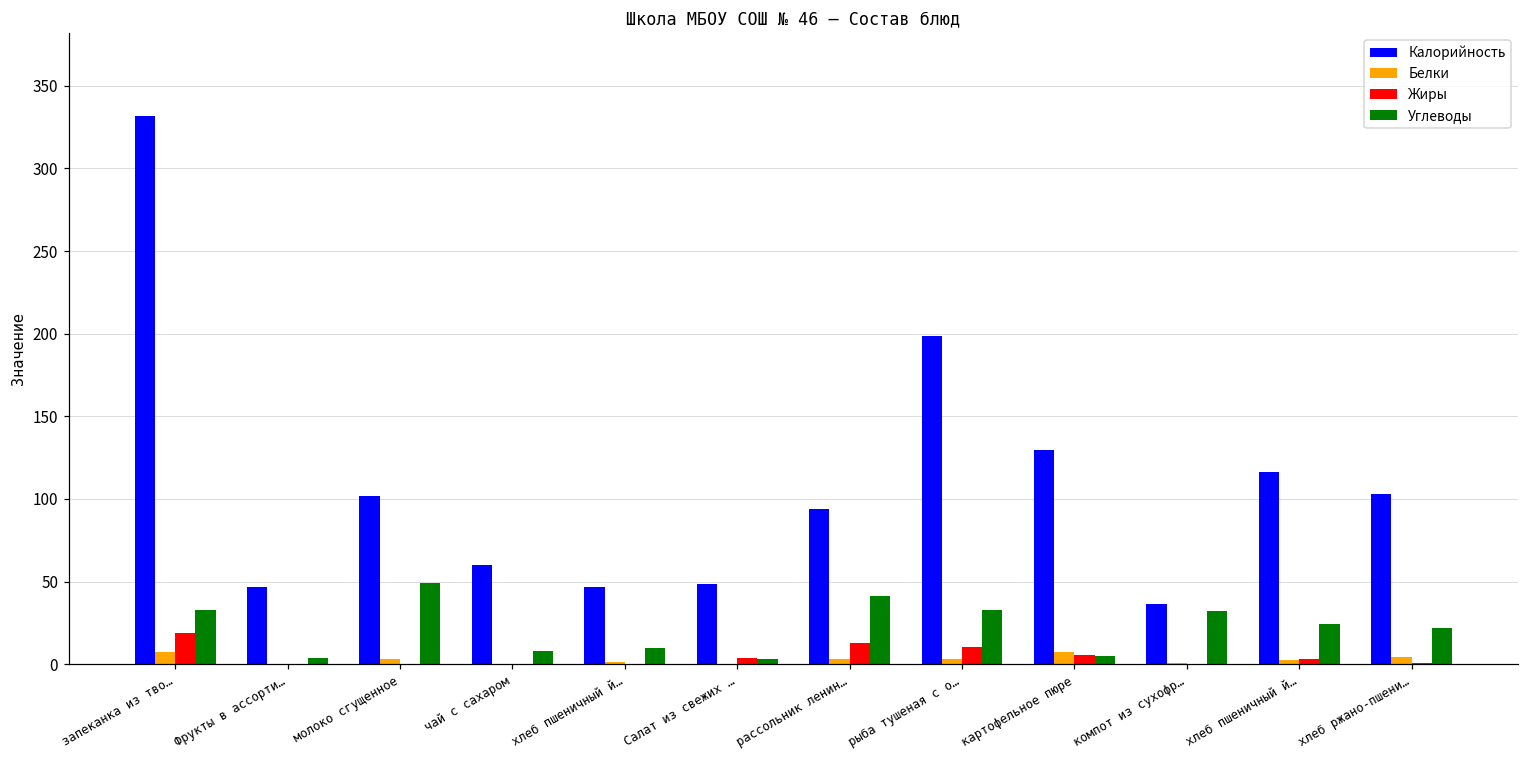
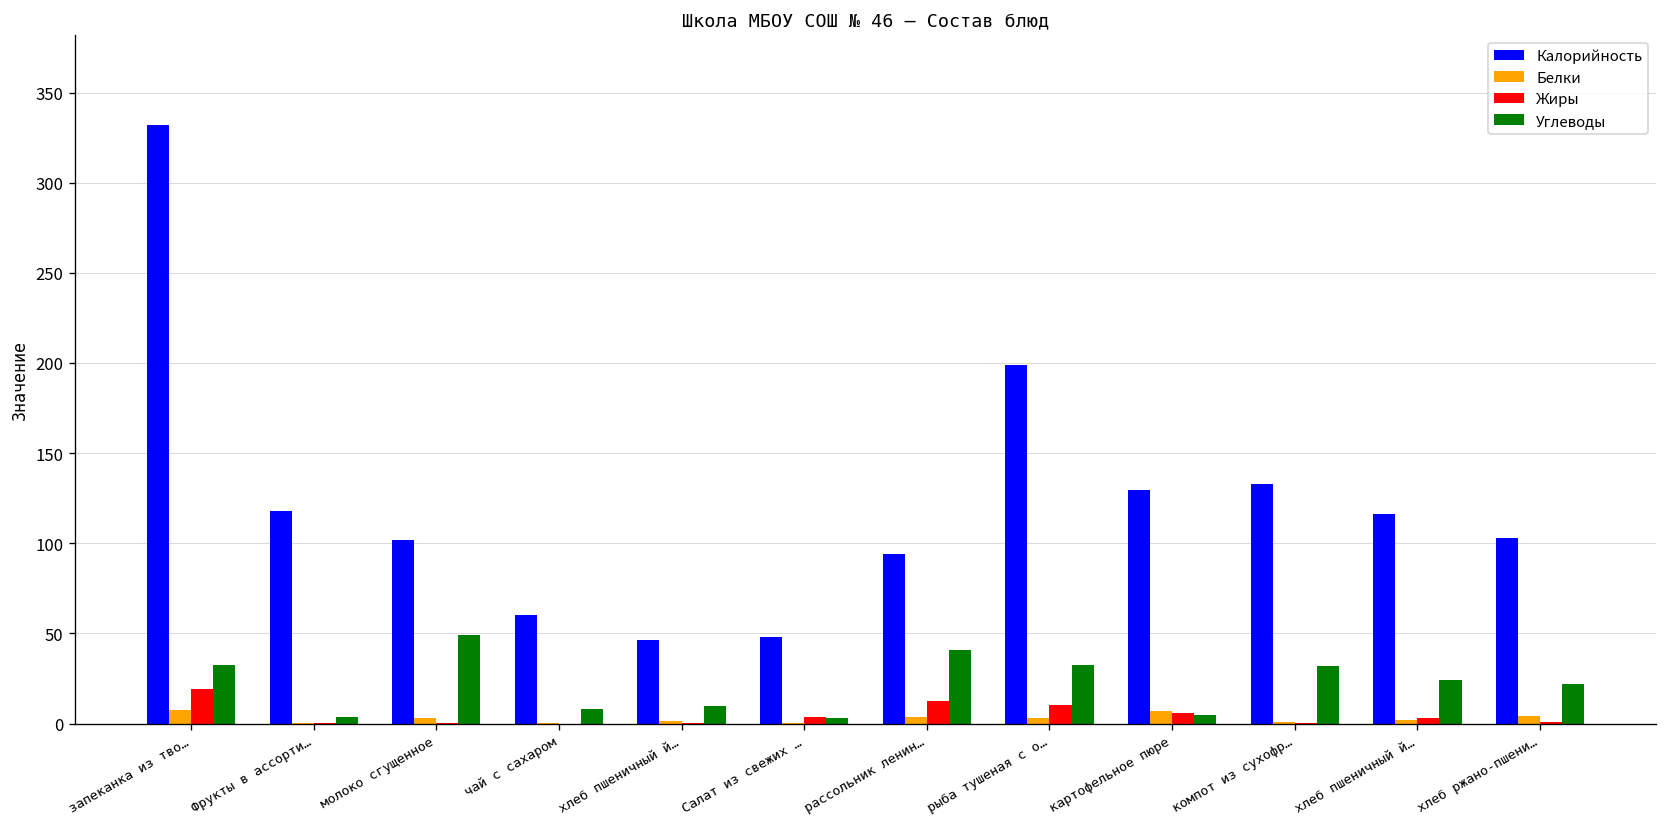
  {
    "Калорийность": {
      "запеканка из тво…": 332,
-     "Фрукты в ассорти…": 47,
+     "Фрукты в ассорти…": 118,
      "молоко сгущенное": 102,
      "чай с сахаром": 60,
      "Салат из свежих …": 48,
      "рассольник ленин…": 94,
      "рыба тушеная с о…": 199,
      "картофельное пюре": 129,
-     "компот из сухофр…": 36,
+     "компот из сухофр…": 133,
      "хлеб ржано-пшени…": 103
    },
    "Белки": {
      "запеканка из тво…": 8,
      "молоко сгущенное": 3,
      "рассольник ленин…": 3,
      "рыба тушеная с о…": 3,
      "картофельное пюре": 7,
      "хлеб ржано-пшени…": 4
    },
    "Жиры": {
      "запеканка из тво…": 19,
      "Салат из свежих …": 4,
      "рассольник ленин…": 13,
      "рыба тушеная с о…": 10,
      "картофельное пюре": 6
    },
    "Углеводы": {
      "запеканка из тво…": 33,
      "Фрукты в ассорти…": 4,
      "молоко сгущенное": 49,
      "чай с сахаром": 8,
      "Салат из свежих …": 3,
      "рассольник ленин…": 41,
      "рыба тушеная с о…": 33,
      "картофельное пюре": 5,
      "компот из сухофр…": 32,
      "хлеб ржано-пшени…": 22
    }
  }
